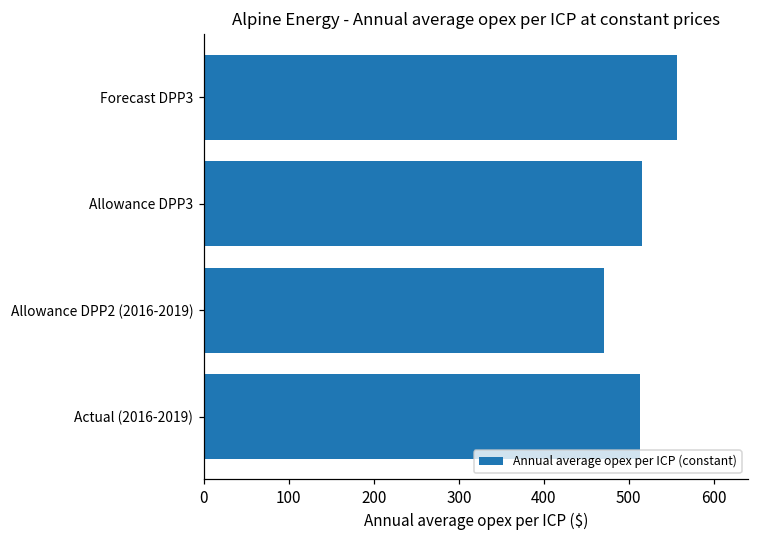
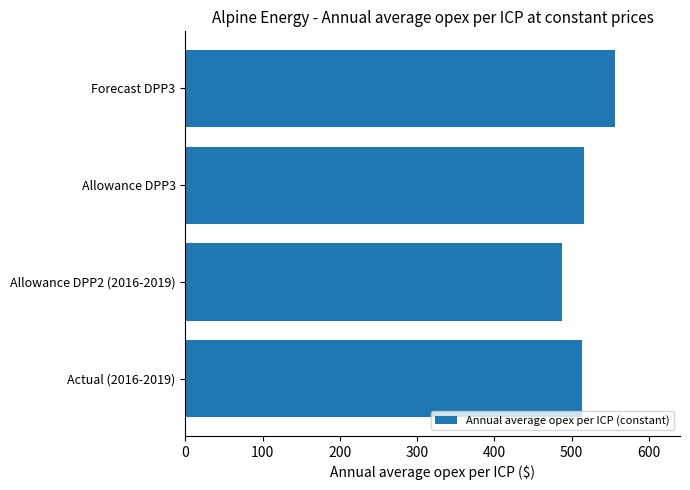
  {
    "Forecast DPP3": 560,
    "Allowance DPP3": 520,
-   "Allowance DPP2 (2016-2019)": 470,
+   "Allowance DPP2 (2016-2019)": 490,
    "Actual (2016-2019)": 510
  }
